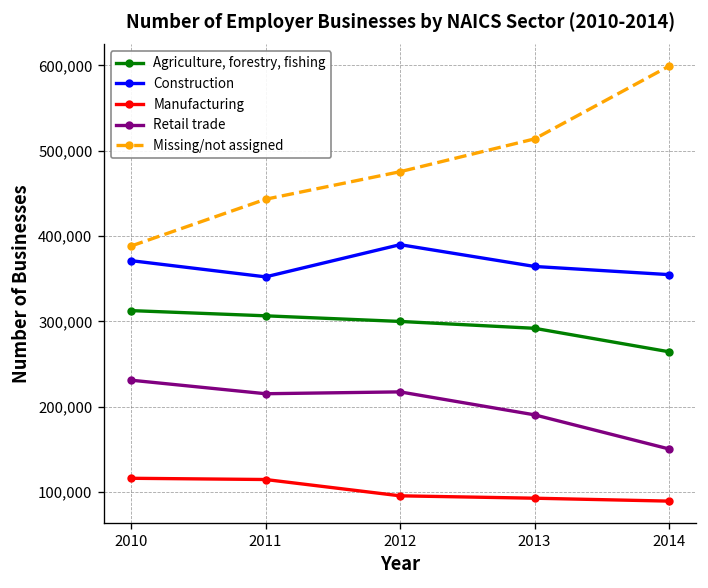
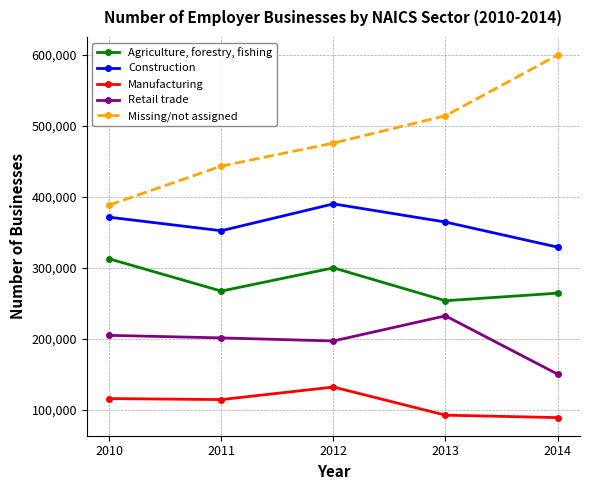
  {
    "Agriculture, forestry, fishing": {
      "2010": "310,000",
-     "2011": "310,000",
+     "2011": "270,000",
      "2012": "300,000",
-     "2013": "290,000",
+     "2013": "250,000",
      "2014": "260,000"
    },
    "Construction": {
      "2010": "370,000",
      "2011": "350,000",
      "2012": "390,000",
      "2013": "360,000",
-     "2014": "350,000"
+     "2014": "330,000"
    },
    "Manufacturing": {
      "2010": "120,000",
      "2011": "110,000",
-     "2012": "100,000",
+     "2012": "130,000",
      "2013": "90,000",
      "2014": "90,000"
    },
    "Retail trade": {
-     "2010": "230,000",
-     "2011": "220,000",
-     "2012": "220,000",
-     "2013": "190,000",
+     "2010": "210,000",
+     "2011": "200,000",
+     "2012": "200,000",
+     "2013": "230,000",
      "2014": "150,000"
    },
    "Missing/not assigned": {
      "2010": "390,000",
      "2011": "440,000",
      "2012": "480,000",
      "2013": "510,000",
      "2014": "600,000"
    }
  }
